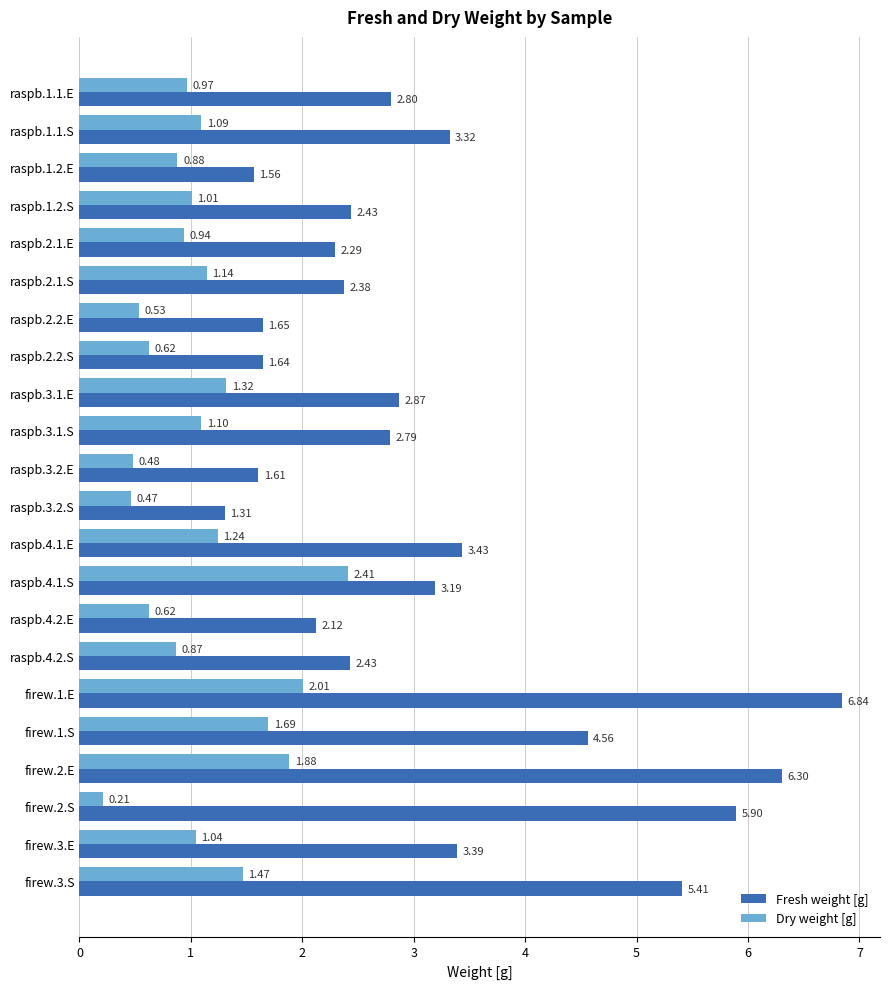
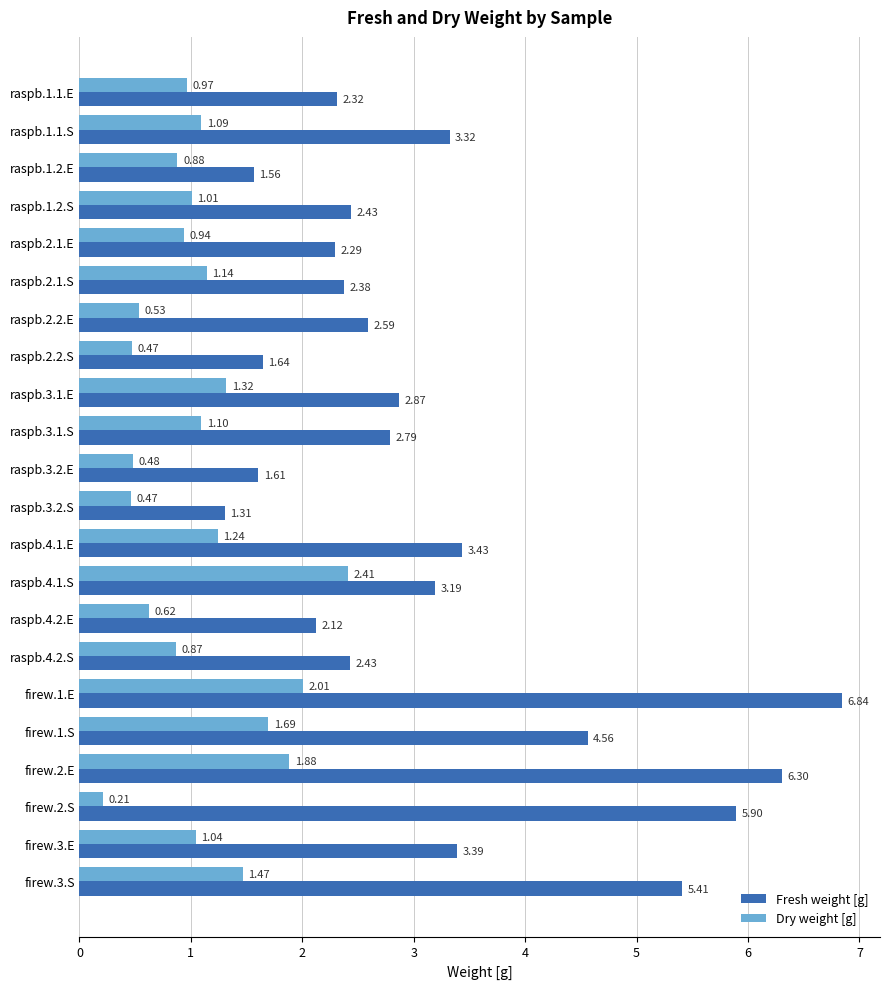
  {
    "Fresh weight [g]": {
-     "raspb.1.1.E": 2.80,
+     "raspb.1.1.E": 2.32,
      "raspb.1.1.S": 3.32,
      "raspb.1.2.E": 1.56,
      "raspb.1.2.S": 2.43,
      "raspb.2.1.E": 2.29,
      "raspb.2.1.S": 2.38,
-     "raspb.2.2.E": 1.65,
+     "raspb.2.2.E": 2.59,
      "raspb.2.2.S": 1.64,
      "raspb.3.1.E": 2.87,
      "raspb.3.1.S": 2.79,
      "raspb.3.2.E": 1.61,
      "raspb.3.2.S": 1.31,
      "raspb.4.1.E": 3.43,
      "raspb.4.1.S": 3.19,
      "raspb.4.2.E": 2.12,
      "raspb.4.2.S": 2.43,
      "firew.1.E": 6.84,
      "firew.1.S": 4.56,
      "firew.2.E": 6.30,
      "firew.2.S": 5.90,
      "firew.3.E": 3.39,
      "firew.3.S": 5.41
    },
    "Dry weight [g]": {
      "raspb.1.1.E": 0.97,
      "raspb.1.1.S": 1.09,
      "raspb.1.2.E": 0.88,
      "raspb.1.2.S": 1.01,
      "raspb.2.1.E": 0.94,
      "raspb.2.1.S": 1.14,
      "raspb.2.2.E": 0.53,
-     "raspb.2.2.S": 0.62,
+     "raspb.2.2.S": 0.47,
      "raspb.3.1.E": 1.32,
      "raspb.3.1.S": 1.10,
      "raspb.3.2.E": 0.48,
      "raspb.3.2.S": 0.47,
      "raspb.4.1.E": 1.24,
      "raspb.4.1.S": 2.41,
      "raspb.4.2.E": 0.62,
      "raspb.4.2.S": 0.87,
      "firew.1.E": 2.01,
      "firew.1.S": 1.69,
      "firew.2.E": 1.88,
      "firew.2.S": 0.21,
      "firew.3.E": 1.04,
      "firew.3.S": 1.47
    }
  }
